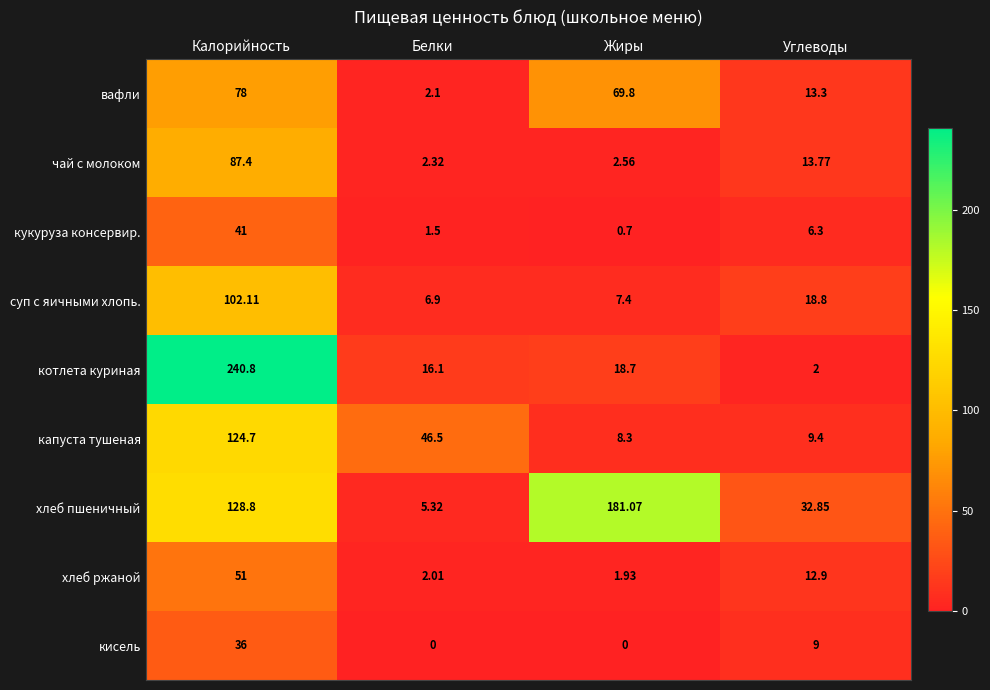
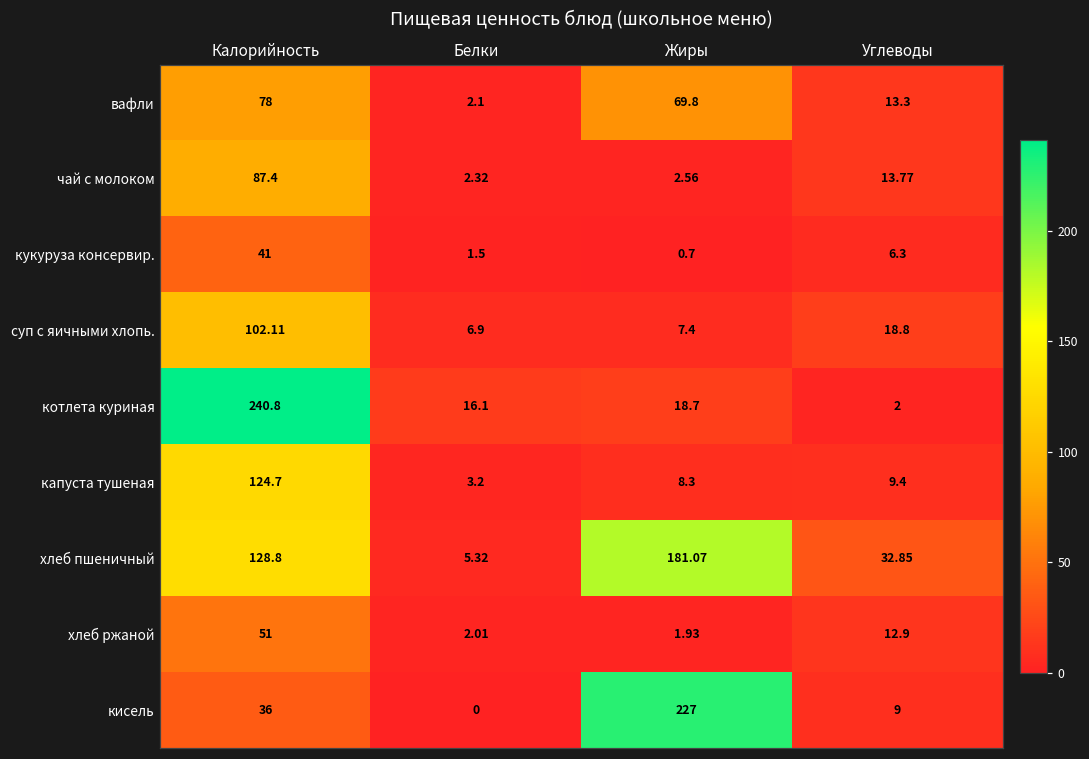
  {
    "вафли": {
      "Калорийность": 78,
      "Белки": 2.1,
      "Жиры": 69.8,
      "Углеводы": 13.3
    },
    "чай с молоком": {
      "Калорийность": 87.4,
      "Белки": 2.32,
      "Жиры": 2.56,
      "Углеводы": 13.77
    },
    "кукуруза консервир.": {
      "Калорийность": 41,
      "Белки": 1.5,
      "Жиры": 0.7,
      "Углеводы": 6.3
    },
    "суп с яичными хлопь.": {
      "Калорийность": 102.11,
      "Белки": 6.9,
      "Жиры": 7.4,
      "Углеводы": 18.8
    },
    "котлета куриная": {
      "Калорийность": 240.8,
      "Белки": 16.1,
      "Жиры": 18.7,
      "Углеводы": 2
    },
    "капуста тушеная": {
      "Калорийность": 124.7,
-     "Белки": 46.5,
+     "Белки": 3.2,
      "Жиры": 8.3,
      "Углеводы": 9.4
    },
    "хлеб пшеничный": {
      "Калорийность": 128.8,
      "Белки": 5.32,
      "Жиры": 181.07,
      "Углеводы": 32.85
    },
    "хлеб ржаной": {
      "Калорийность": 51,
      "Белки": 2.01,
      "Жиры": 1.93,
      "Углеводы": 12.9
    },
    "кисель": {
      "Калорийность": 36,
      "Белки": 0,
-     "Жиры": 0,
+     "Жиры": 227,
      "Углеводы": 9
    }
  }
